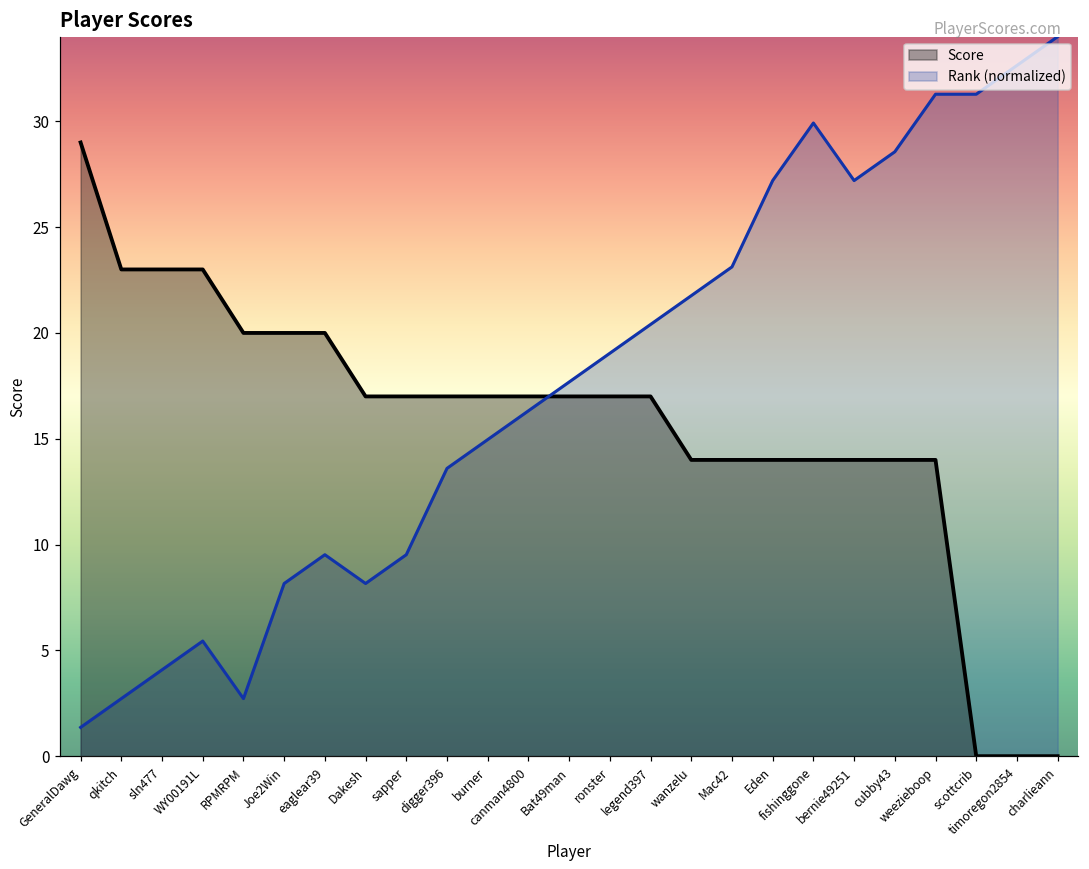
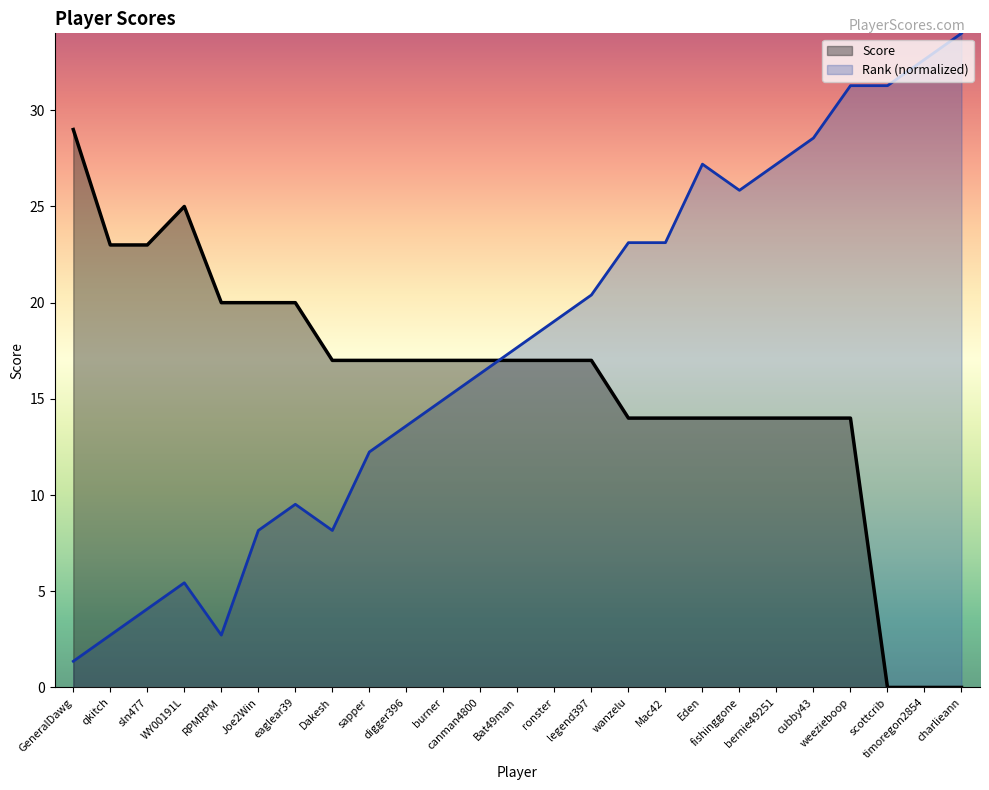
  {
    "Score": {
      "GeneralDawg": 29,
      "qkitch": 23,
      "sln477": 23,
-     "WY00191L": 23,
+     "WY00191L": 25,
      "RPMRPM": 20,
      "Joe2Win": 20,
      "eaglear39": 20,
      "Dakesh": 17,
      "sapper": 17,
      "digger396": 17,
      "burner": 17,
      "canman4800": 17,
      "Bat49man": 17,
      "ronster": 17,
      "legend397": 17,
      "wanzelu": 14,
      "Mac42": 14,
      "Eden": 14,
      "fishinggone": 14,
      "bernie49251": 14,
      "cubby43": 14,
      "weezieboop": 14,
      "scottcrib": 0,
      "timoregon2854": 0,
      "charlieann": 0
    },
    "Rank (normalized)": {
      "GeneralDawg": 1.4,
      "qkitch": 2.7,
      "sln477": 4.1,
      "WY00191L": 5.4,
      "RPMRPM": 2.7,
      "Joe2Win": 8.2,
      "eaglear39": 9.5,
      "Dakesh": 8.2,
-     "sapper": 9.5,
+     "sapper": 12.2,
      "digger396": 13.6,
      "burner": 15.0,
      "canman4800": 16.3,
      "Bat49man": 17.7,
      "ronster": 19.0,
      "legend397": 20.4,
-     "wanzelu": 21.8,
+     "wanzelu": 23.1,
      "Mac42": 23.1,
      "Eden": 27.2,
-     "fishinggone": 29.9,
+     "fishinggone": 25.8,
      "bernie49251": 27.2,
      "cubby43": 28.6,
      "weezieboop": 31.3,
      "scottcrib": 31.3,
      "charlieann": 34.0
    }
  }
